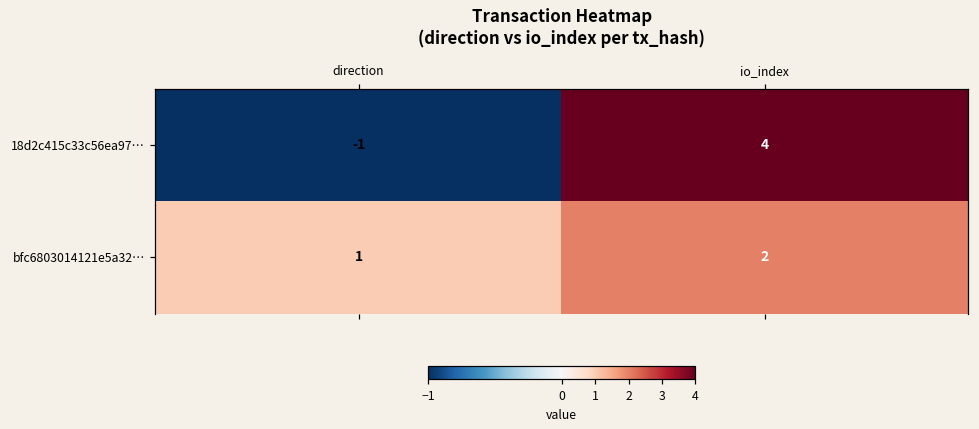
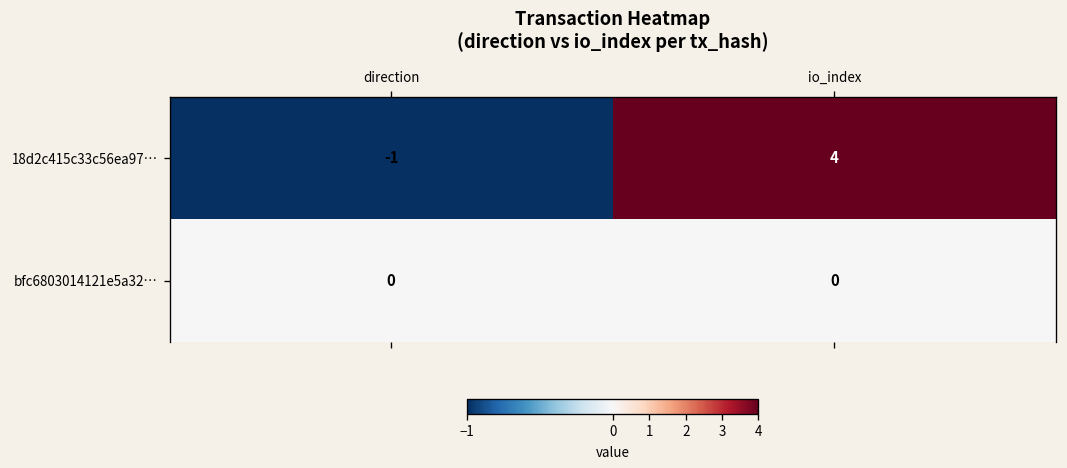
  {
    "18d2c415c33c56ea97…": {
      "direction": -1,
      "io_index": 4
    },
    "bfc6803014121e5a32…": {
-     "direction": 1,
-     "io_index": 2
+     "direction": 0,
+     "io_index": 0
    }
  }
